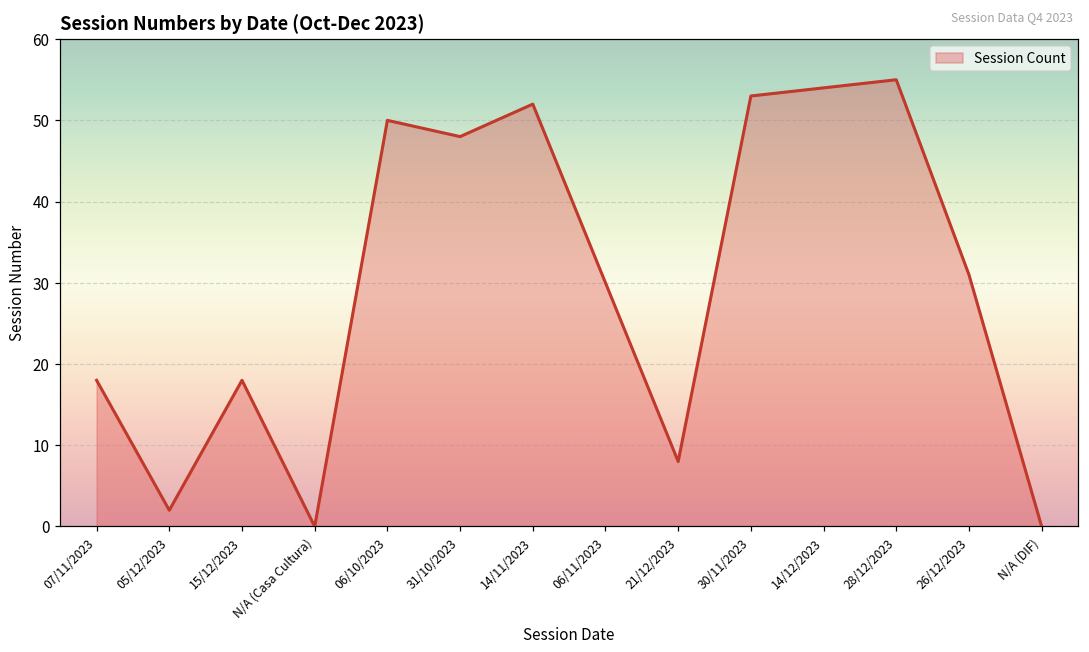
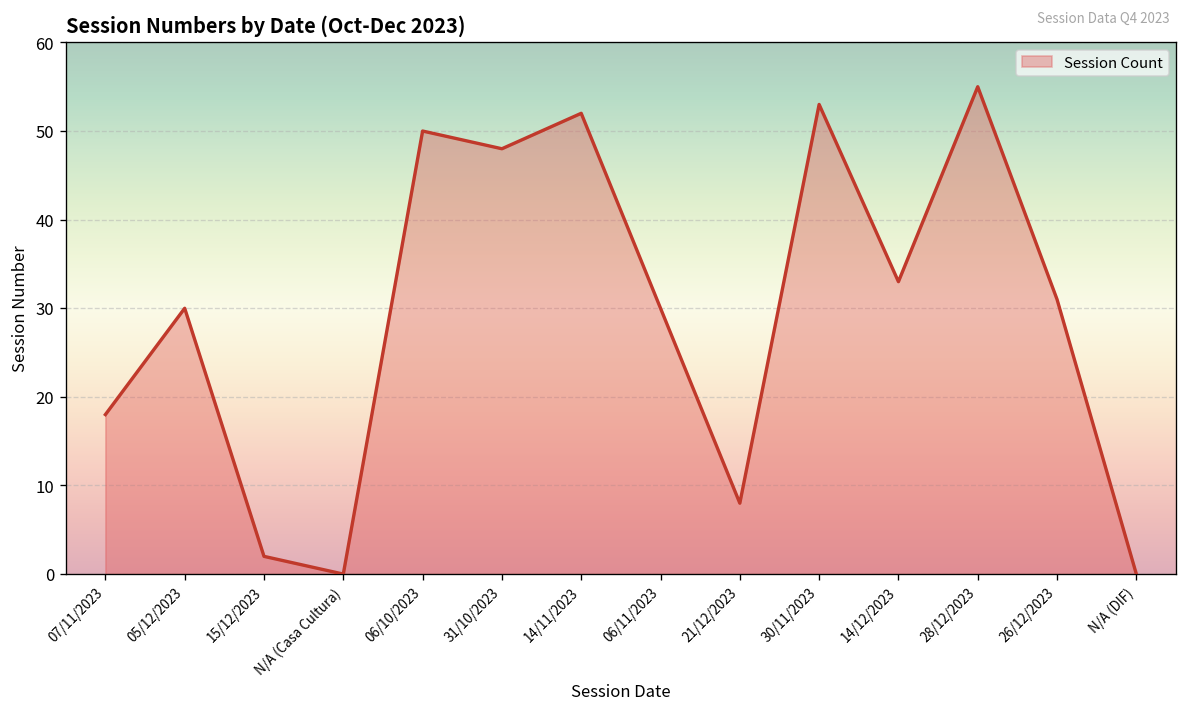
  {
    "07/11/2023": 18,
-   "05/12/2023": 2,
-   "15/12/2023": 18,
+   "05/12/2023": 30,
+   "15/12/2023": 2,
    "N/A (Casa Cultura)": 0,
    "06/10/2023": 50,
    "31/10/2023": 48,
    "14/11/2023": 52,
    "06/11/2023": 30,
    "21/12/2023": 8,
    "30/11/2023": 53,
-   "14/12/2023": 54,
+   "14/12/2023": 33,
    "28/12/2023": 55,
    "26/12/2023": 31,
    "N/A (DIF)": 0
  }
